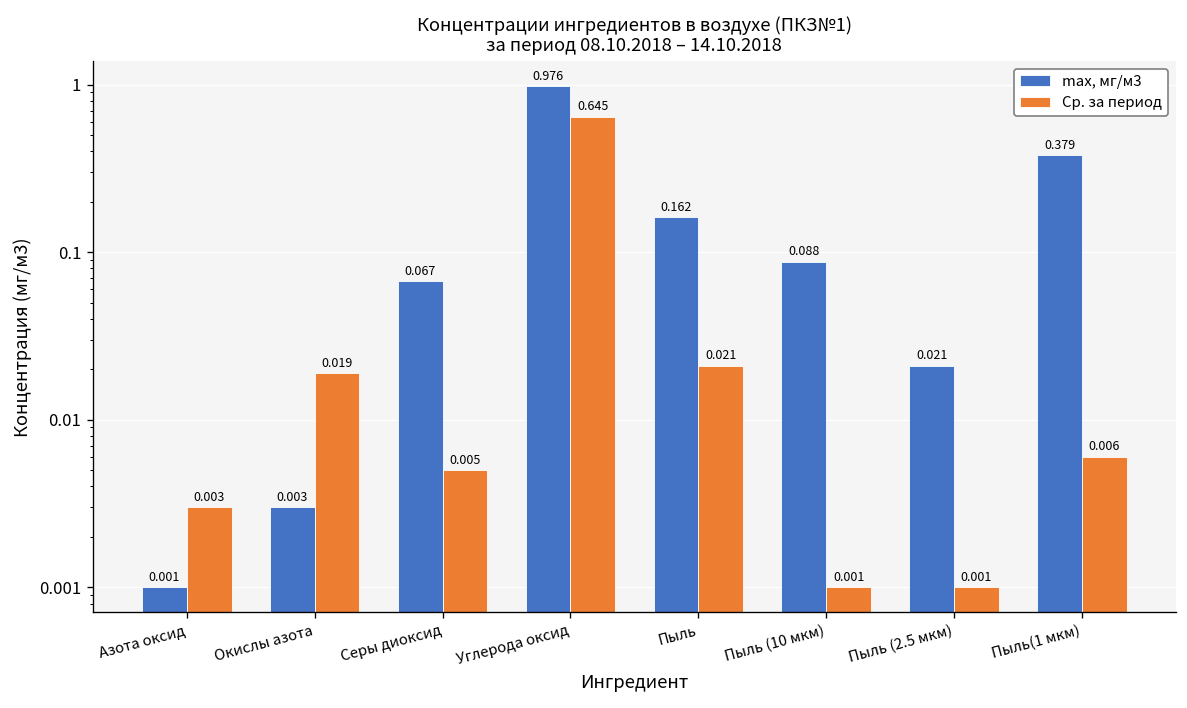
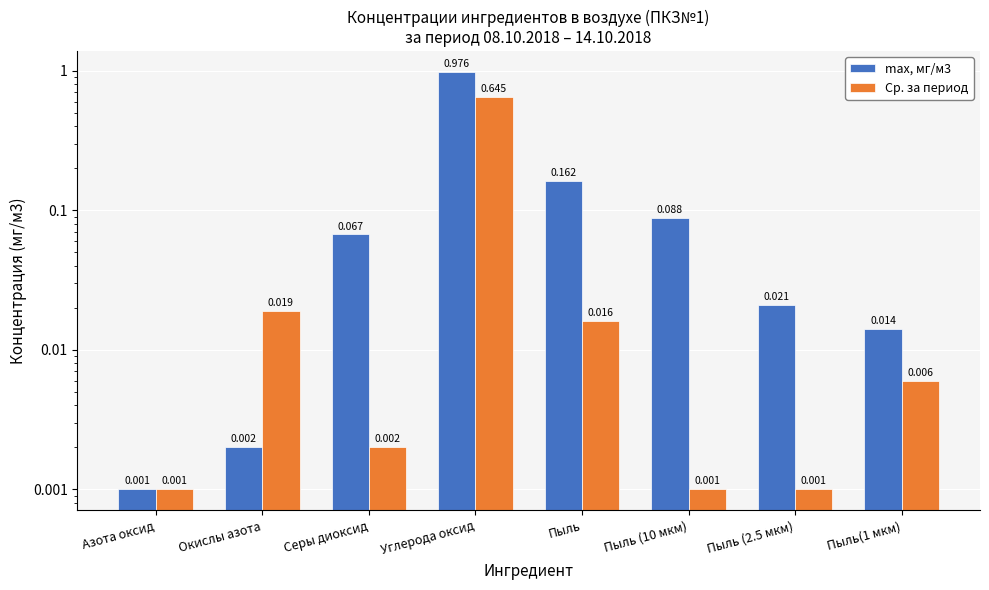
  {
    "max, мг/м3": {
      "Азота оксид": 0.001,
-     "Окислы азота": 0.003,
+     "Окислы азота": 0.002,
      "Серы диоксид": 0.067,
      "Углерода оксид": 0.976,
      "Пыль": 0.162,
      "Пыль (10 мкм)": 0.088,
      "Пыль (2.5 мкм)": 0.021,
-     "Пыль(1 мкм)": 0.379
+     "Пыль(1 мкм)": 0.014
    },
    "Ср. за период": {
-     "Азота оксид": 0.003,
+     "Азота оксид": 0.001,
      "Окислы азота": 0.019,
-     "Серы диоксид": 0.005,
+     "Серы диоксид": 0.002,
      "Углерода оксид": 0.645,
-     "Пыль": 0.021,
+     "Пыль": 0.016,
      "Пыль (10 мкм)": 0.001,
      "Пыль (2.5 мкм)": 0.001,
      "Пыль(1 мкм)": 0.006
    }
  }
